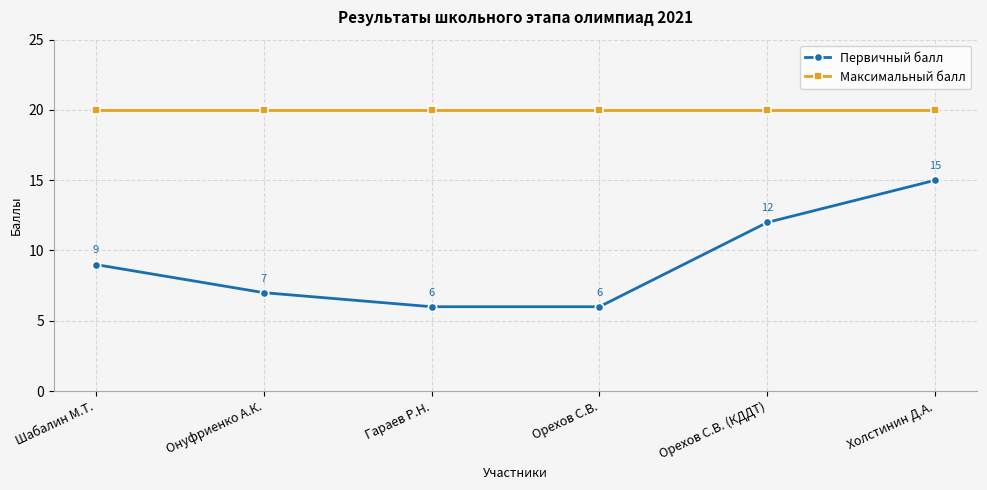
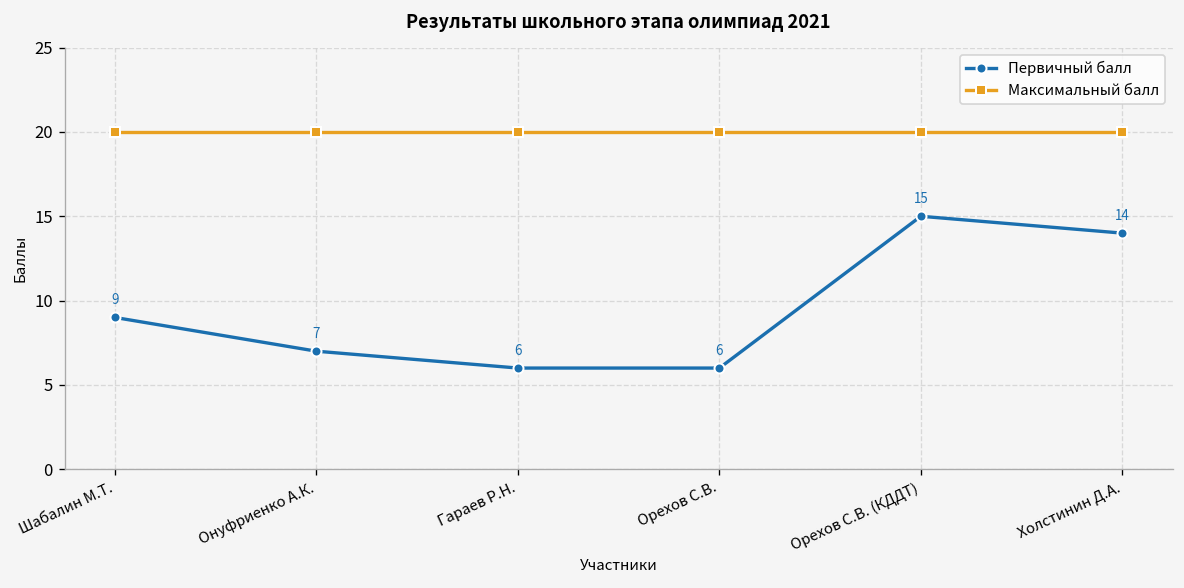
  {
    "Первичный балл": {
      "Шабалин М.Т.": 9,
      "Онуфриенко А.К.": 7,
      "Гараев Р.Н.": 6,
      "Орехов С.В.": 6,
-     "Орехов С.В. (КДДТ)": 12,
-     "Холстинин Д.А.": 15
+     "Орехов С.В. (КДДТ)": 15,
+     "Холстинин Д.А.": 14
    },
    "Максимальный балл": {
      "Шабалин М.Т.": 20.0,
      "Онуфриенко А.К.": 20.0,
      "Гараев Р.Н.": 20.0,
      "Орехов С.В.": 20.0,
      "Орехов С.В. (КДДТ)": 20.0,
      "Холстинин Д.А.": 20.0
    }
  }
